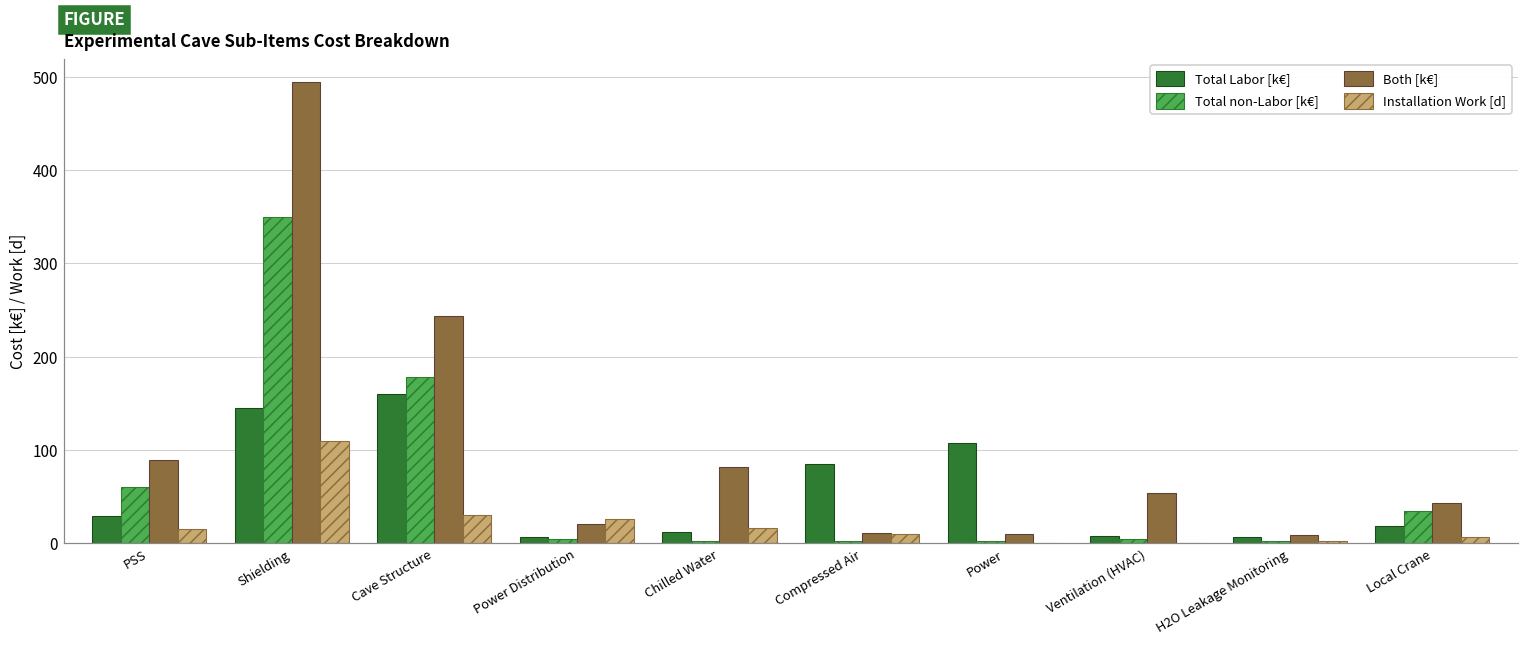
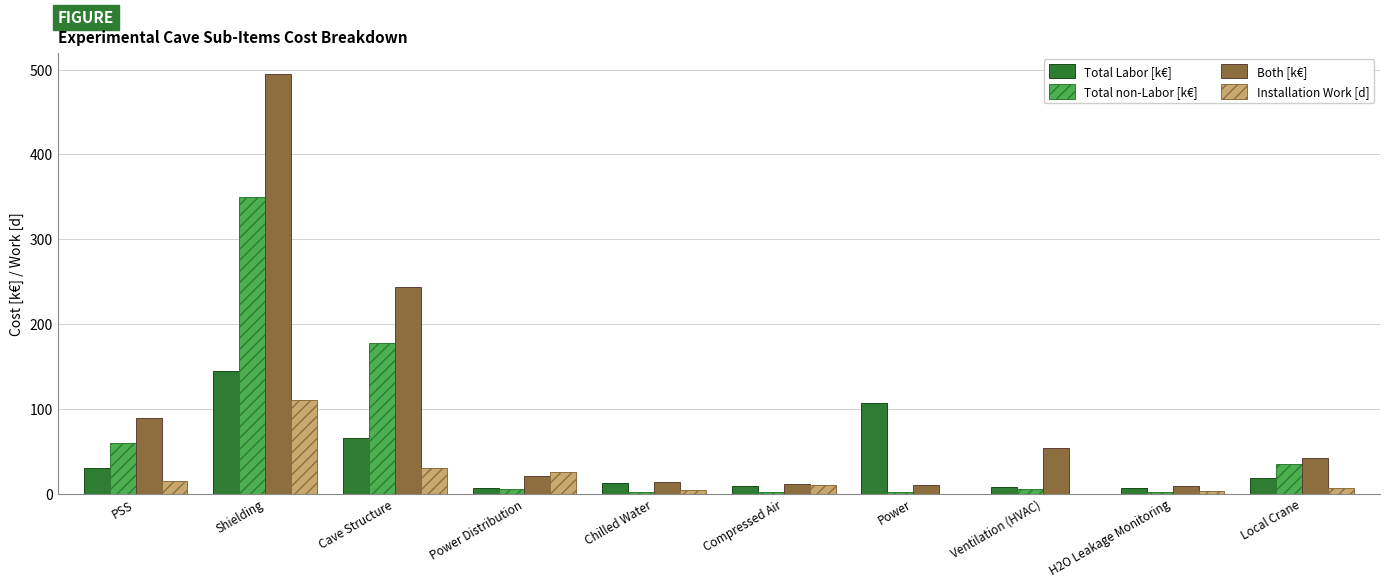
  {
    "Total Labor [k€]": {
      "PSS": 30,
      "Shielding": 140,
-     "Cave Structure": 160,
+     "Cave Structure": 70,
      "Power Distribution": 10,
      "Chilled Water": 10,
-     "Compressed Air": 80,
+     "Compressed Air": 10,
      "Power": 110,
      "Ventilation (HVAC)": 10,
      "H2O Leakage Monitoring": 10,
      "Local Crane": 20
    },
    "Total non-Labor [k€]": {
      "PSS": 60,
      "Shielding": 350,
      "Cave Structure": 180,
      "Power Distribution": 10,
      "Ventilation (HVAC)": 10,
      "Local Crane": 40
    },
    "Both [k€]": {
      "PSS": 90,
      "Shielding": 490,
      "Cave Structure": 240,
      "Power Distribution": 20,
-     "Chilled Water": 80,
+     "Chilled Water": 10,
      "Compressed Air": 10,
      "Power": 10,
      "Ventilation (HVAC)": 50,
      "H2O Leakage Monitoring": 10,
      "Local Crane": 40
    },
    "Installation Work [d]": {
      "PSS": 20,
      "Shielding": 110,
      "Cave Structure": 30,
      "Power Distribution": 30,
-     "Chilled Water": 20,
+     "Chilled Water": 0,
      "Compressed Air": 10,
      "Power": 0,
      "Ventilation (HVAC)": 0,
      "Local Crane": 10
    }
  }
